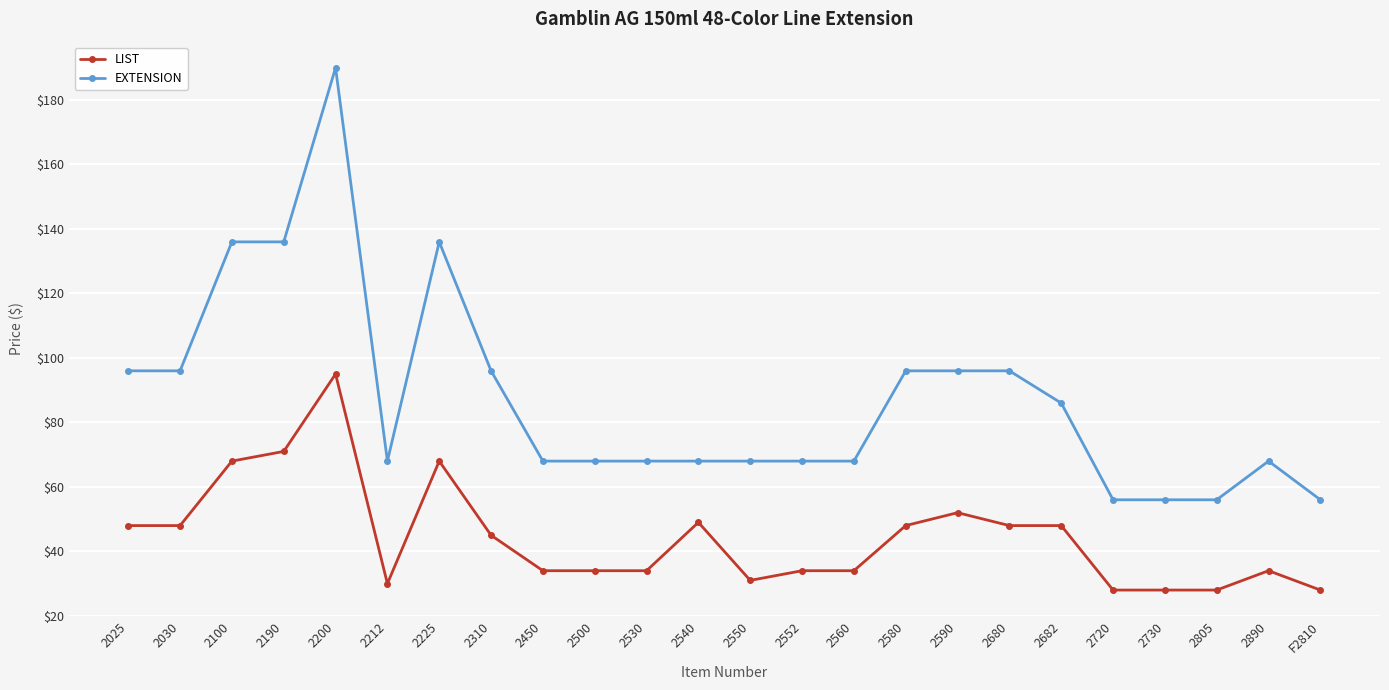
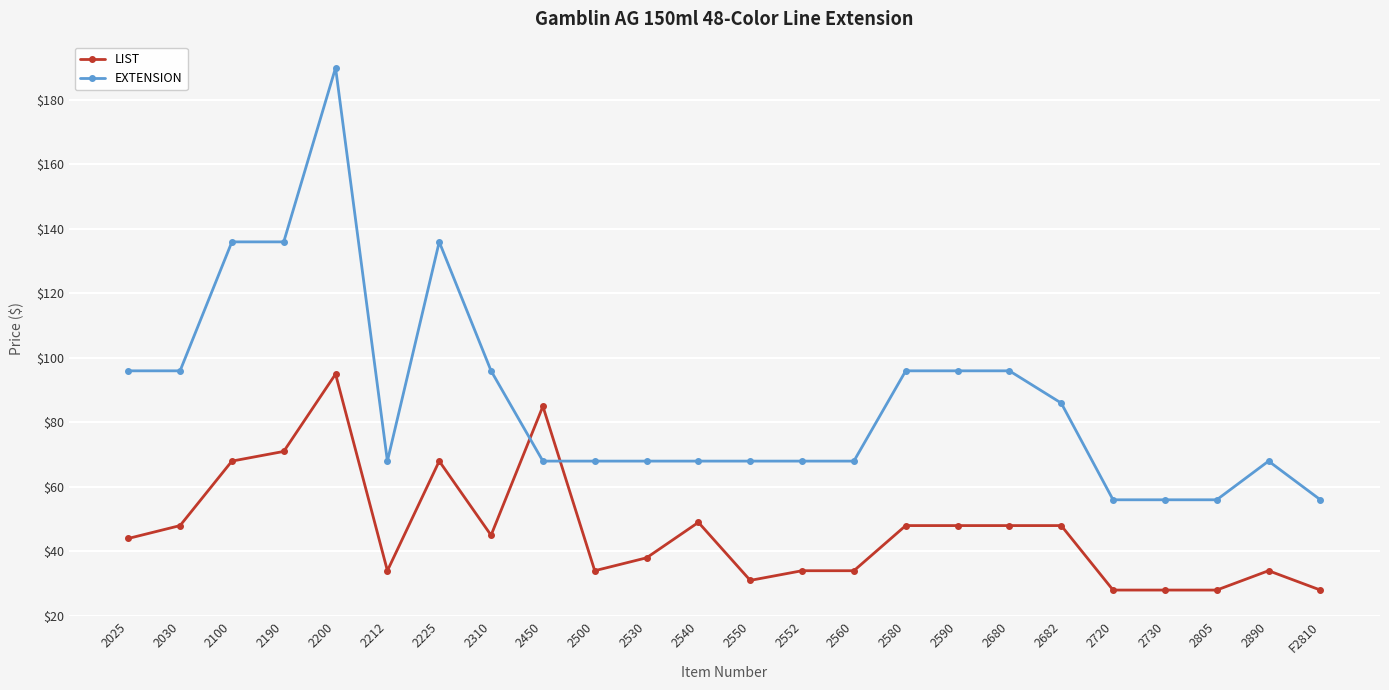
  {
    "LIST": {
-     "2025": "$48",
+     "2025": "$44",
      "2030": "$48",
      "2100": "$68",
      "2190": "$71",
      "2200": "$95",
-     "2212": "$30",
+     "2212": "$34",
      "2225": "$68",
      "2310": "$45",
-     "2450": "$34",
+     "2450": "$85",
      "2500": "$34",
-     "2530": "$34",
+     "2530": "$38",
      "2540": "$49",
      "2550": "$31",
      "2552": "$34",
      "2560": "$34",
      "2580": "$48",
-     "2590": "$52",
+     "2590": "$48",
      "2680": "$48",
      "2682": "$48",
      "2720": "$28",
      "2730": "$28",
      "2805": "$28",
      "2890": "$34",
      "F2810": "$28"
    },
    "EXTENSION": {
      "2025": "$96",
      "2030": "$96",
      "2100": "$136",
      "2190": "$136",
      "2200": "$190",
      "2212": "$68",
      "2225": "$136",
      "2310": "$96",
      "2450": "$68",
      "2500": "$68",
      "2530": "$68",
      "2540": "$68",
      "2550": "$68",
      "2552": "$68",
      "2560": "$68",
      "2580": "$96",
      "2590": "$96",
      "2680": "$96",
      "2682": "$86",
      "2720": "$56",
      "2730": "$56",
      "2805": "$56",
      "2890": "$68",
      "F2810": "$56"
    }
  }
